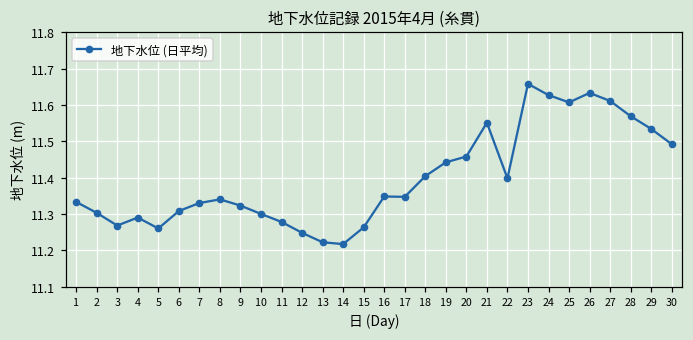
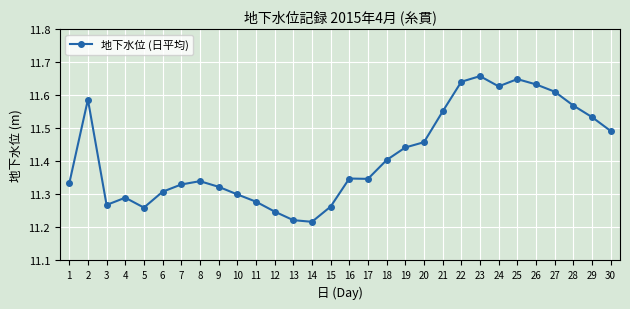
  {
    "1": 11.33,
-   "2": 11.30,
+   "2": 11.59,
    "3": 11.27,
    "4": 11.29,
    "5": 11.26,
    "6": 11.31,
    "7": 11.33,
    "8": 11.34,
    "9": 11.32,
    "10": 11.30,
    "11": 11.28,
    "12": 11.25,
    "13": 11.22,
    "14": 11.22,
    "15": 11.26,
    "16": 11.35,
    "17": 11.35,
    "18": 11.40,
    "19": 11.44,
    "20": 11.46,
    "21": 11.55,
-   "22": 11.40,
+   "22": 11.64,
    "23": 11.66,
    "24": 11.63,
-   "25": 11.61,
+   "25": 11.65,
    "26": 11.63,
    "27": 11.61,
    "28": 11.57,
    "29": 11.53,
    "30": 11.49
  }
